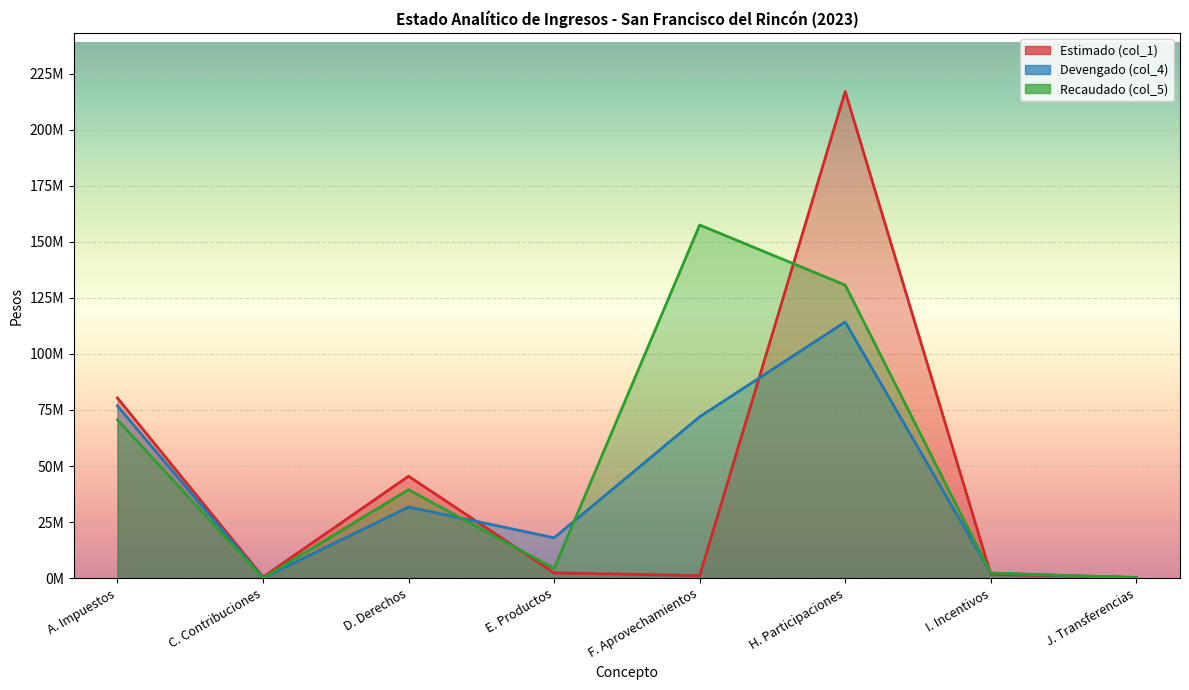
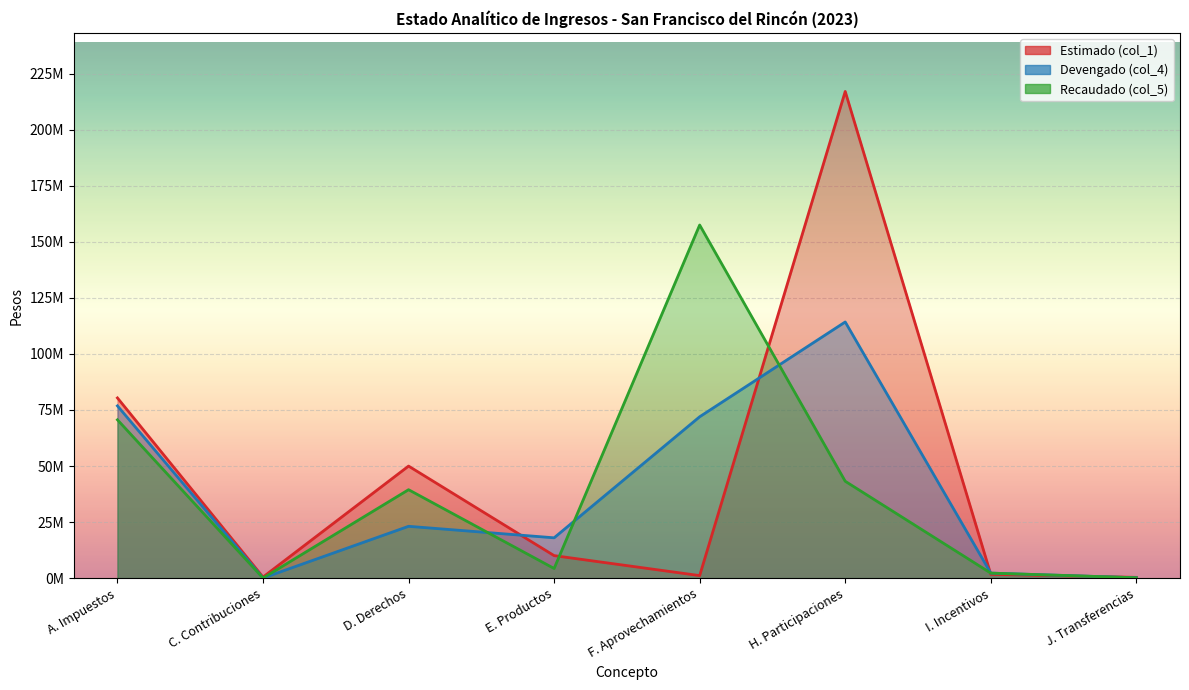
  {
    "Estimado (col_1)": {
      "A. Impuestos": 80000000,
-     "D. Derechos": 45000000,
-     "E. Productos": 2000000,
+     "D. Derechos": 50000000,
+     "E. Productos": 10000000,
      "F. Aprovechamientos": 1000000,
      "H. Participaciones": 217000000
    },
    "Devengado (col_4)": {
      "A. Impuestos": 77000000,
-     "D. Derechos": 32000000,
+     "D. Derechos": 23000000,
      "E. Productos": 18000000,
      "F. Aprovechamientos": 72000000,
      "H. Participaciones": 114000000
    },
    "Recaudado (col_5)": {
      "A. Impuestos": 71000000,
      "D. Derechos": 39000000,
      "E. Productos": 4000000,
      "F. Aprovechamientos": 158000000,
-     "H. Participaciones": 131000000
+     "H. Participaciones": 43000000
    }
  }
